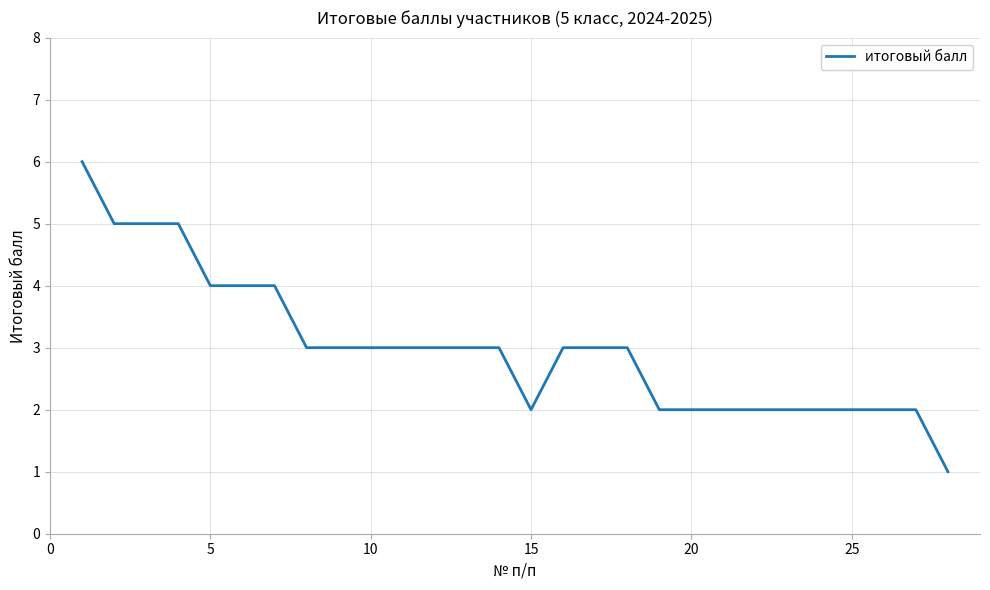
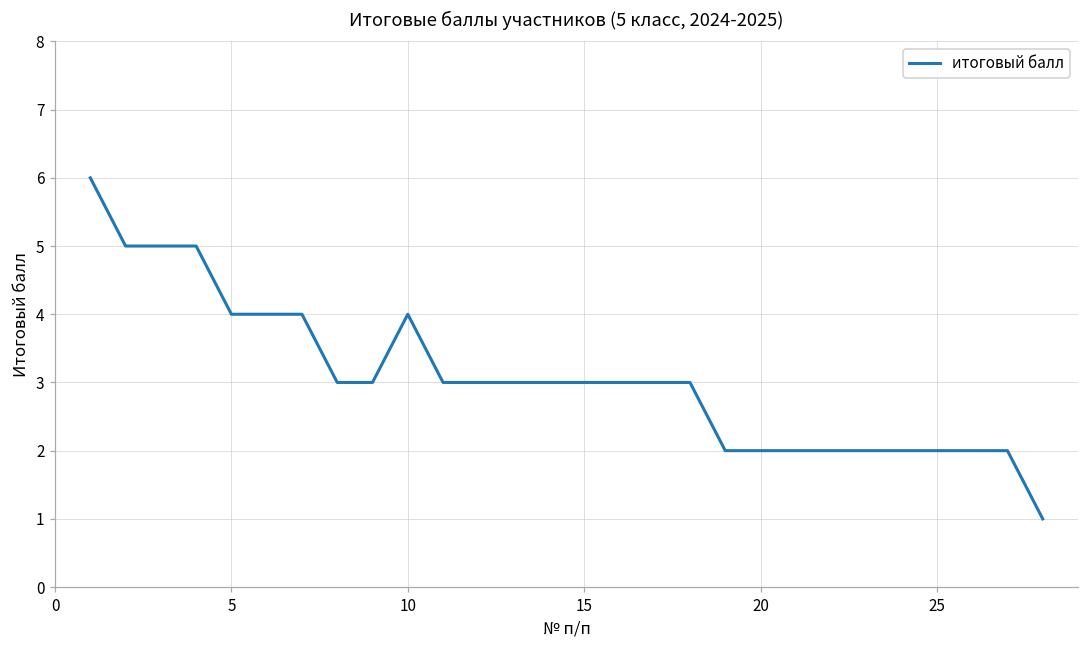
  {
    "5": 4,
-   "10": 3,
-   "15": 2,
+   "10": 4,
+   "15": 3,
    "20": 2,
    "25": 2
  }
